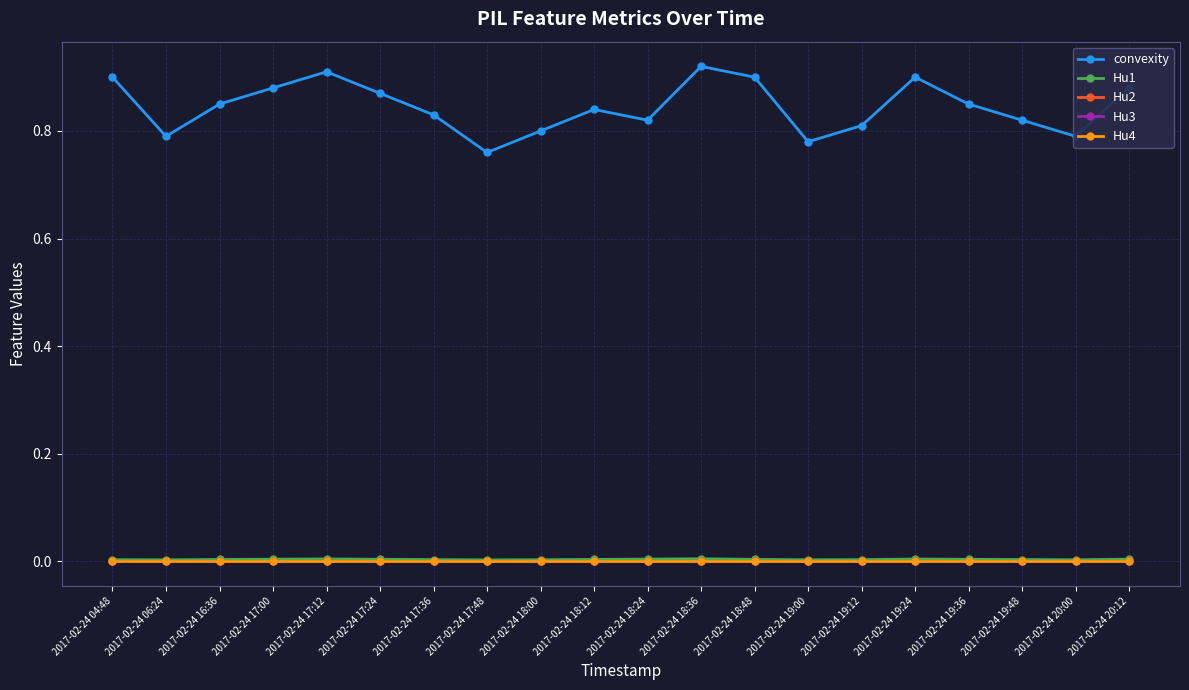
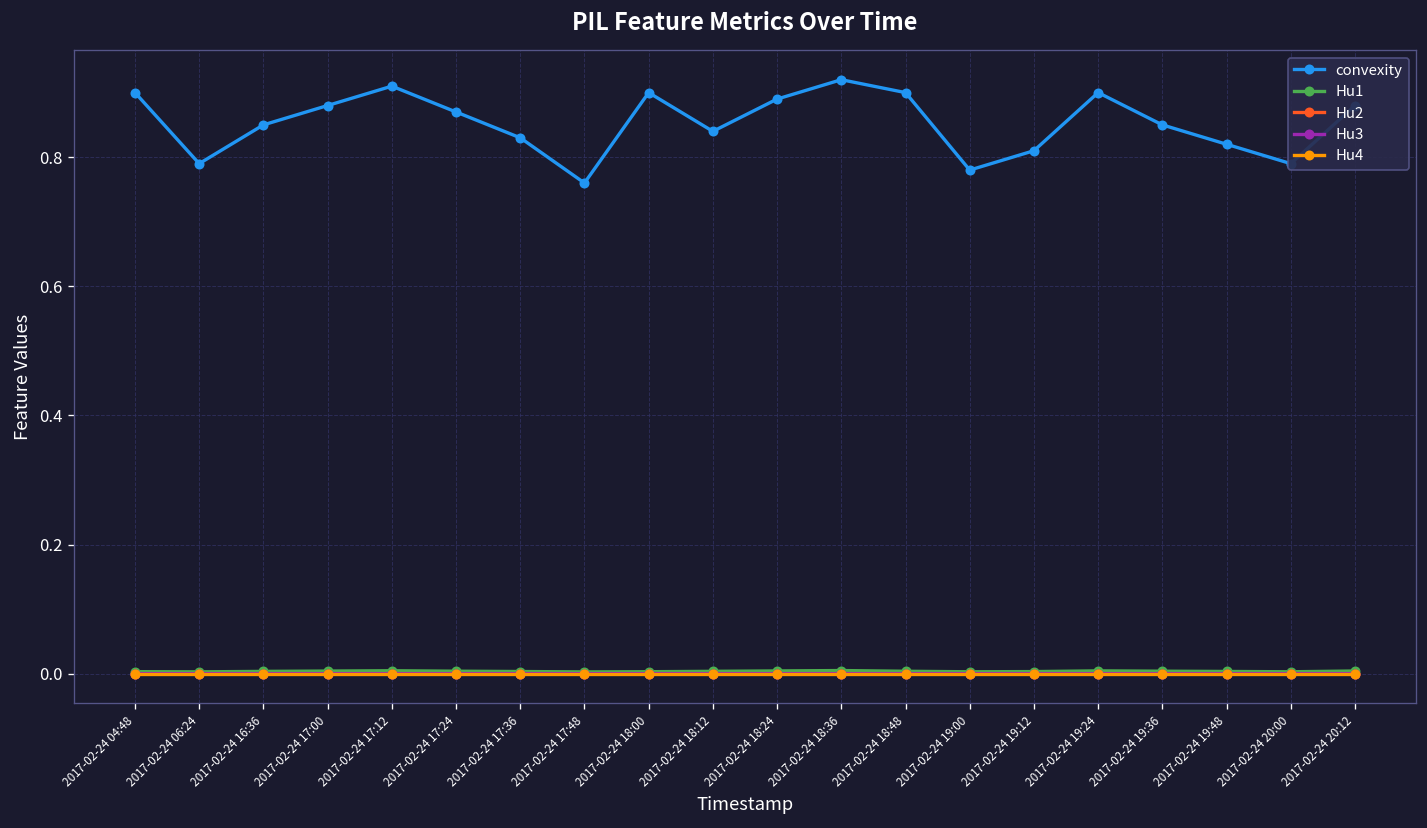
  {
    "convexity": {
      "2017-02-24 04:48": 0.90,
      "2017-02-24 06:24": 0.79,
      "2017-02-24 16:36": 0.85,
      "2017-02-24 17:00": 0.88,
      "2017-02-24 17:12": 0.91,
      "2017-02-24 17:24": 0.87,
      "2017-02-24 17:36": 0.83,
      "2017-02-24 17:48": 0.76,
-     "2017-02-24 18:00": 0.8,
+     "2017-02-24 18:00": 0.9,
      "2017-02-24 18:12": 0.84,
-     "2017-02-24 18:24": 0.82,
+     "2017-02-24 18:24": 0.89,
      "2017-02-24 18:36": 0.92,
      "2017-02-24 18:48": 0.90,
      "2017-02-24 19:00": 0.78,
      "2017-02-24 19:12": 0.81,
      "2017-02-24 19:24": 0.90,
      "2017-02-24 19:36": 0.85,
      "2017-02-24 19:48": 0.82
    },
    "Hu1": {
      "2017-02-24 18:36": 0.00
    },
    "Hu4": {
      "2017-02-24 18:36": 0.00
    }
  }
